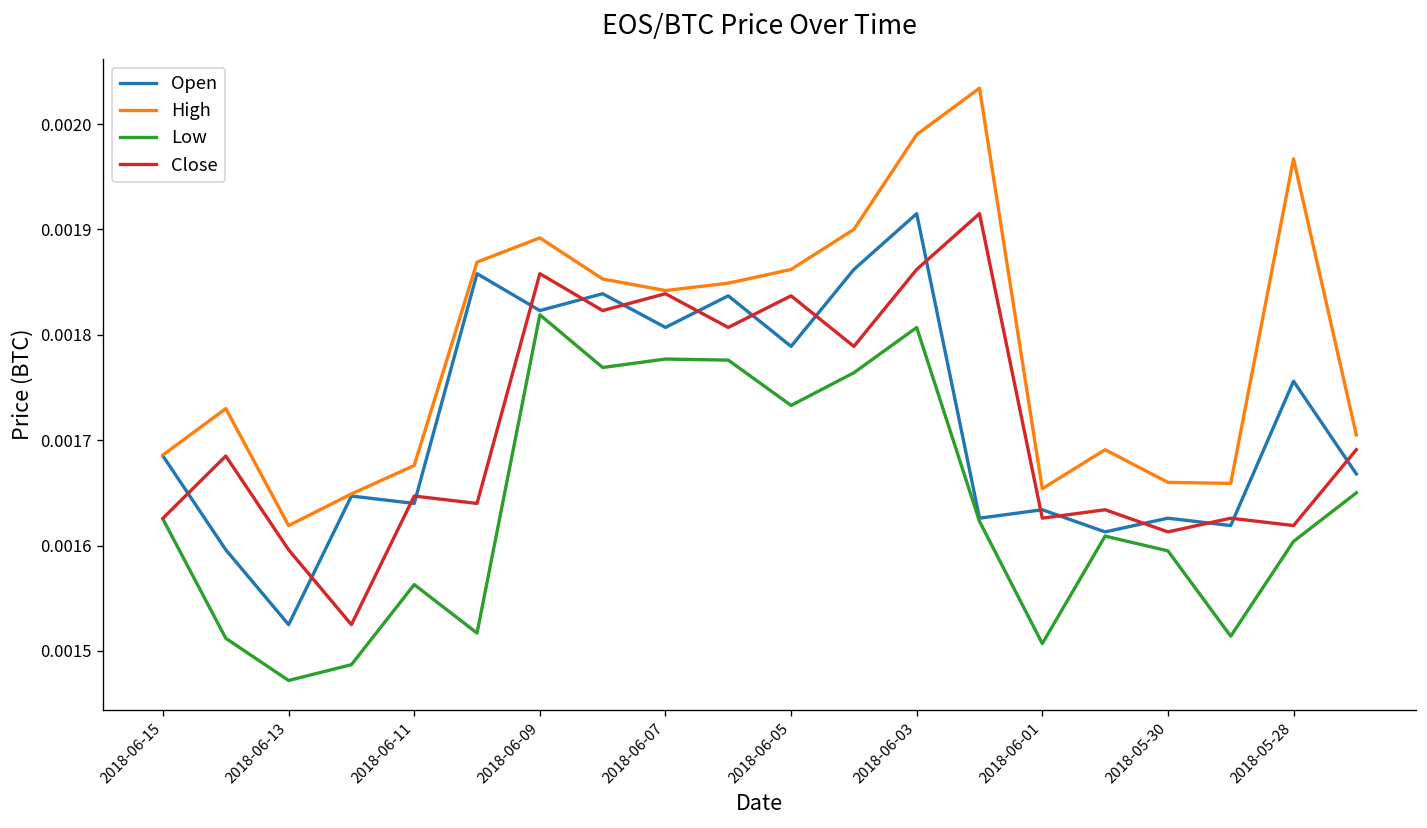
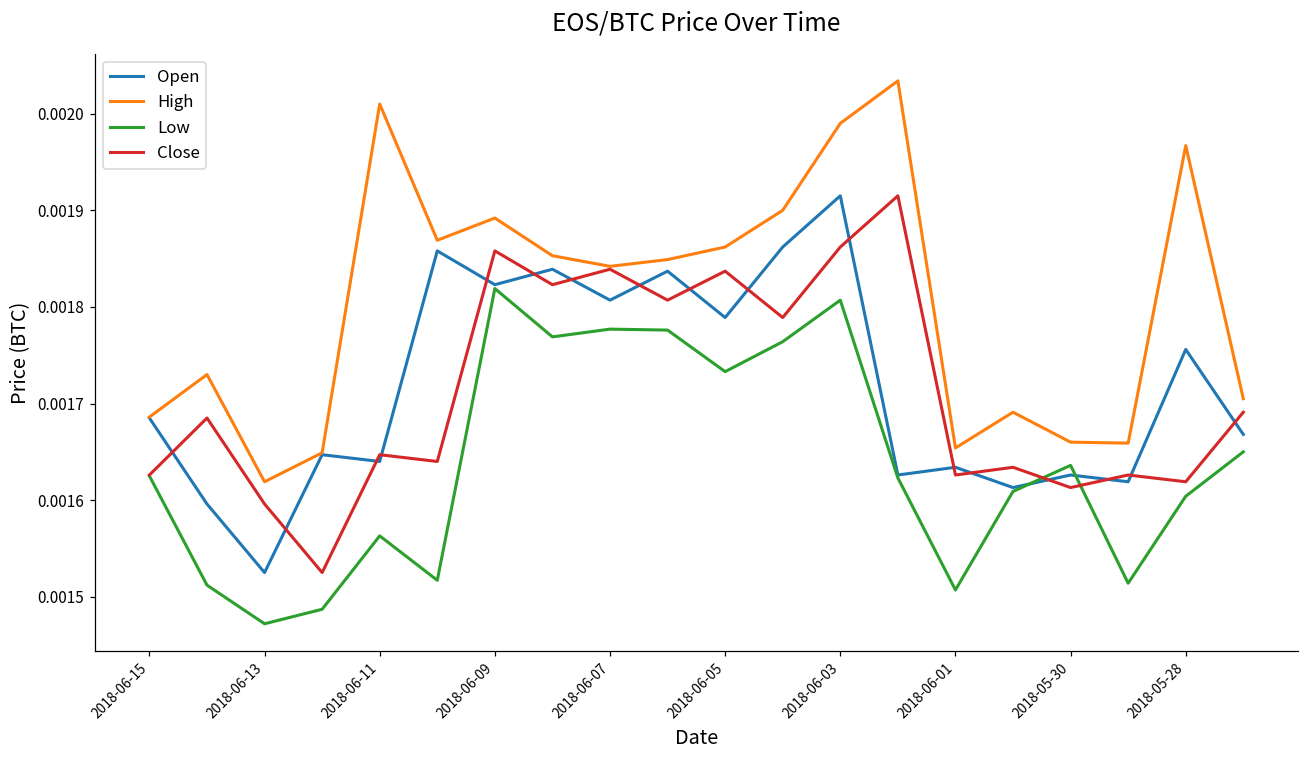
  {
    "Open": {
      "2018-06-13": 0.00153,
      "2018-06-11": 0.00164,
      "2018-06-09": 0.00182,
      "2018-06-07": 0.00181,
      "2018-06-05": 0.00179,
      "2018-06-03": 0.00192,
      "2018-06-01": 0.00163,
      "2018-05-30": 0.00163,
      "2018-05-28": 0.00176
    },
    "High": {
      "2018-06-13": 0.00162,
-     "2018-06-11": 0.00168,
+     "2018-06-11": 0.00201,
      "2018-06-09": 0.00189,
      "2018-06-07": 0.00184,
      "2018-06-05": 0.00186,
      "2018-06-03": 0.00199,
      "2018-06-01": 0.00165,
      "2018-05-30": 0.00166,
      "2018-05-28": 0.00197
    },
    "Low": {
      "2018-06-13": 0.00147,
      "2018-06-11": 0.00156,
      "2018-06-09": 0.00182,
      "2018-06-07": 0.00178,
      "2018-06-05": 0.00173,
      "2018-06-03": 0.00181,
      "2018-06-01": 0.00151,
-     "2018-05-30": 0.00160,
+     "2018-05-30": 0.00164,
      "2018-05-28": 0.00160
    },
    "Close": {
      "2018-06-13": 0.00160,
      "2018-06-11": 0.00165,
      "2018-06-09": 0.00186,
      "2018-06-07": 0.00184,
      "2018-06-05": 0.00184,
      "2018-06-03": 0.00186,
      "2018-06-01": 0.00163,
      "2018-05-30": 0.00161,
      "2018-05-28": 0.00162
    }
  }
